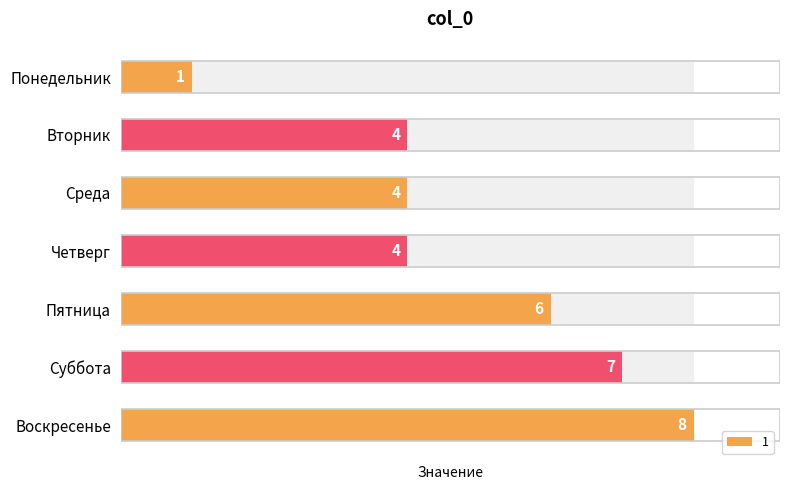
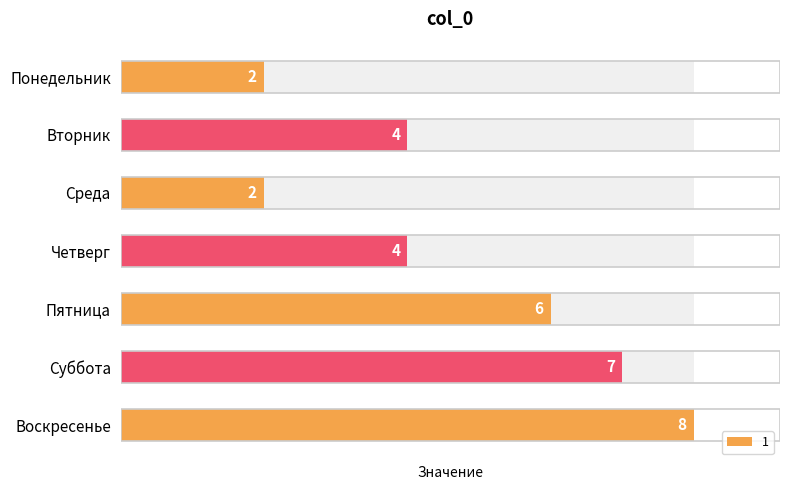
  {
    "1": {
-     "Понедельник": 1,
-     "Среда": 4,
+     "Понедельник": 2,
+     "Среда": 2,
      "Воскресенье": 8
    }
  }
